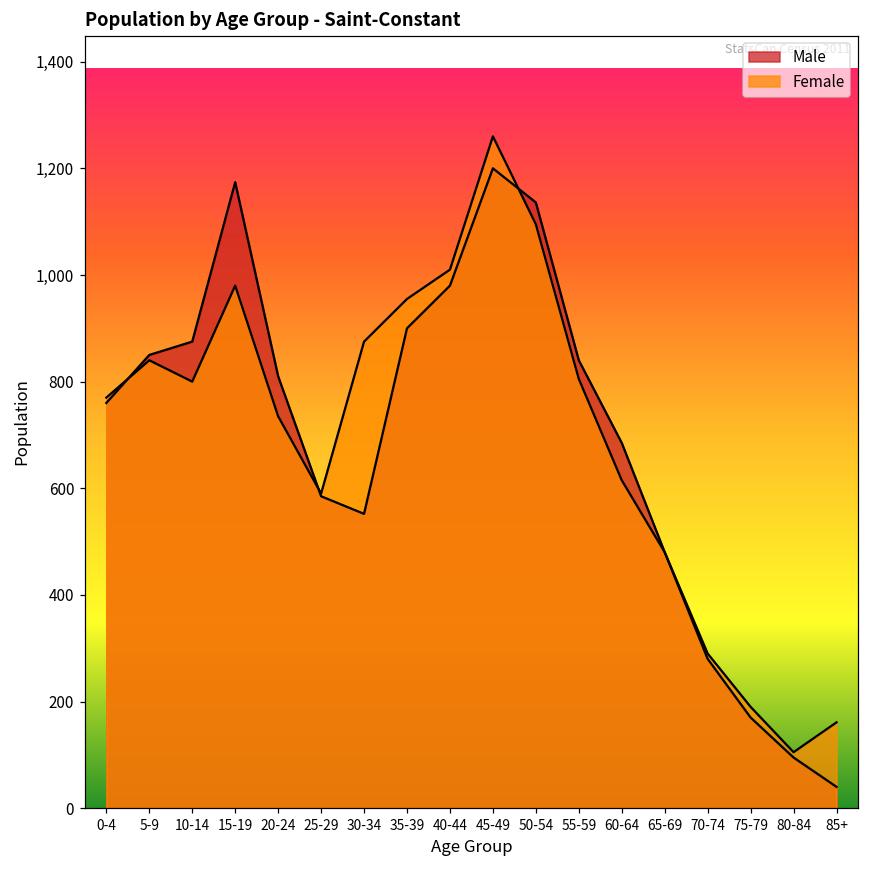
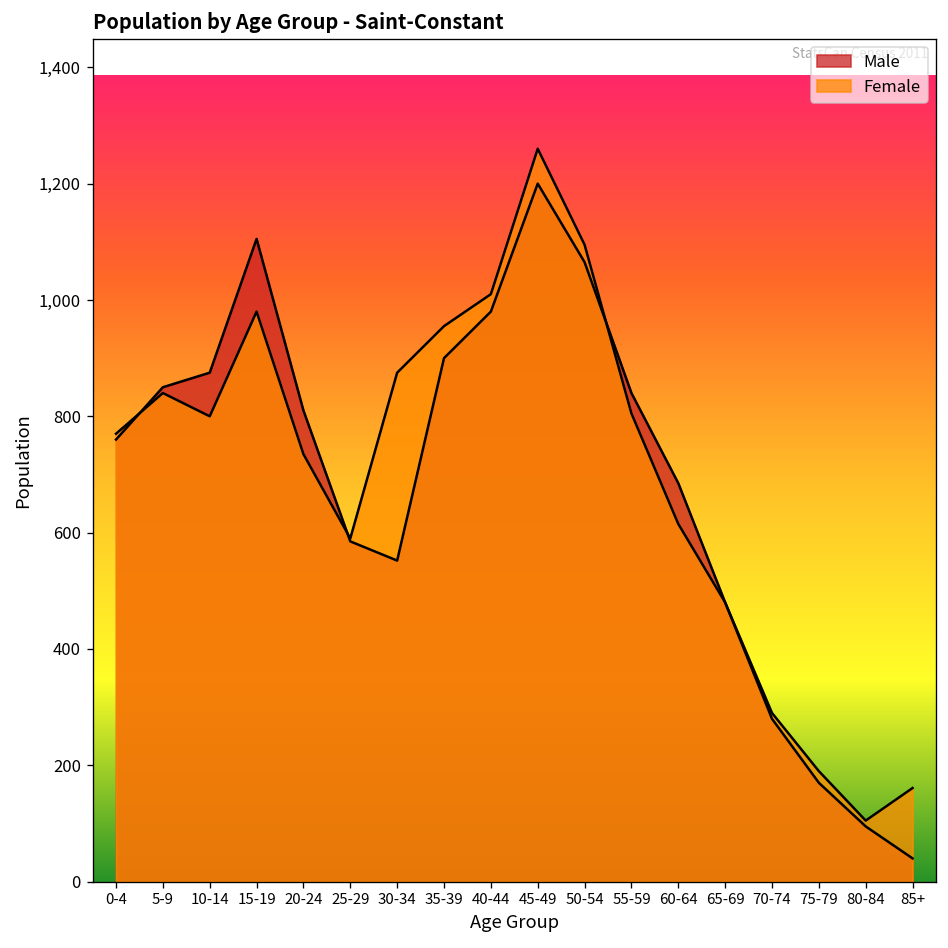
  {
    "Male": {
      "0-4": "760",
      "5-9": "850",
      "10-14": "880",
-     "15-19": "1,170",
+     "15-19": "1,110",
      "20-24": "810",
      "30-34": "550",
      "35-39": "900",
      "40-44": "980",
      "45-49": "1,200",
-     "50-54": "1,140",
+     "50-54": "1,070",
      "55-59": "840",
      "60-64": "690",
      "70-74": "280",
      "75-79": "170",
      "80-84": "100",
      "85+": "40"
    },
    "Female": {
      "0-4": "770",
      "5-9": "840",
      "10-14": "800",
      "15-19": "980",
      "20-24": "740",
      "30-34": "880",
      "35-39": "960",
      "40-44": "1,010",
      "45-49": "1,260",
      "50-54": "1,100",
      "55-59": "810",
      "60-64": "620",
      "70-74": "290",
      "75-79": "190",
      "80-84": "110",
      "85+": "160"
    }
  }
